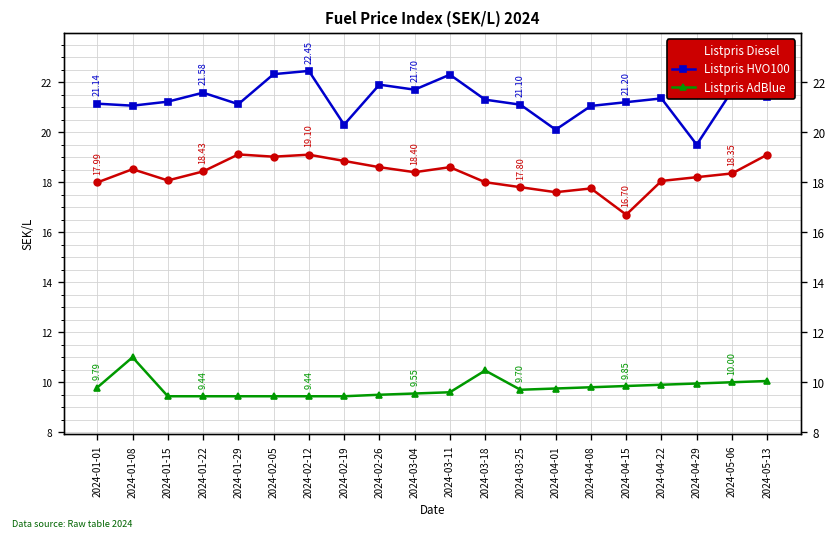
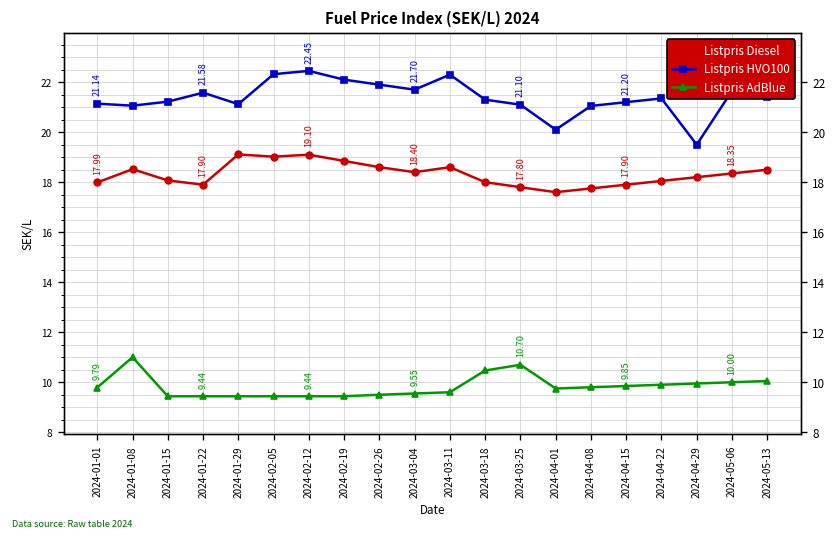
  {
    "Listpris Diesel": {
      "2024-01-01": 17.99,
-     "2024-01-22": 18.43,
+     "2024-01-22": 17.90,
      "2024-02-12": 19.10,
      "2024-03-04": 18.40,
      "2024-03-25": 17.80,
-     "2024-04-15": 16.70,
+     "2024-04-15": 17.90,
      "2024-05-06": 18.35,
-     "2024-05-13": 19.1
+     "2024-05-13": 18.5
    },
    "Listpris HVO100": {
      "2024-01-08": 21.1,
      "2024-01-15": 21.2,
      "2024-01-29": 21.1,
      "2024-02-05": 22.3,
-     "2024-02-19": 20.3,
+     "2024-02-19": 22.1,
      "2024-02-26": 21.9,
      "2024-03-11": 22.3,
      "2024-03-18": 21.3,
      "2024-04-01": 20.1,
      "2024-04-08": 21.1,
      "2024-04-22": 21.4,
      "2024-04-29": 19.5,
      "2024-05-13": 21.4
    },
    "Listpris AdBlue": {
      "2024-01-01": 9.79,
      "2024-01-22": 9.44,
      "2024-02-12": 9.44,
      "2024-03-04": 9.55,
-     "2024-03-25": 9.70,
+     "2024-03-25": 10.70,
      "2024-04-15": 9.85,
      "2024-05-06": 10.00
    }
  }
